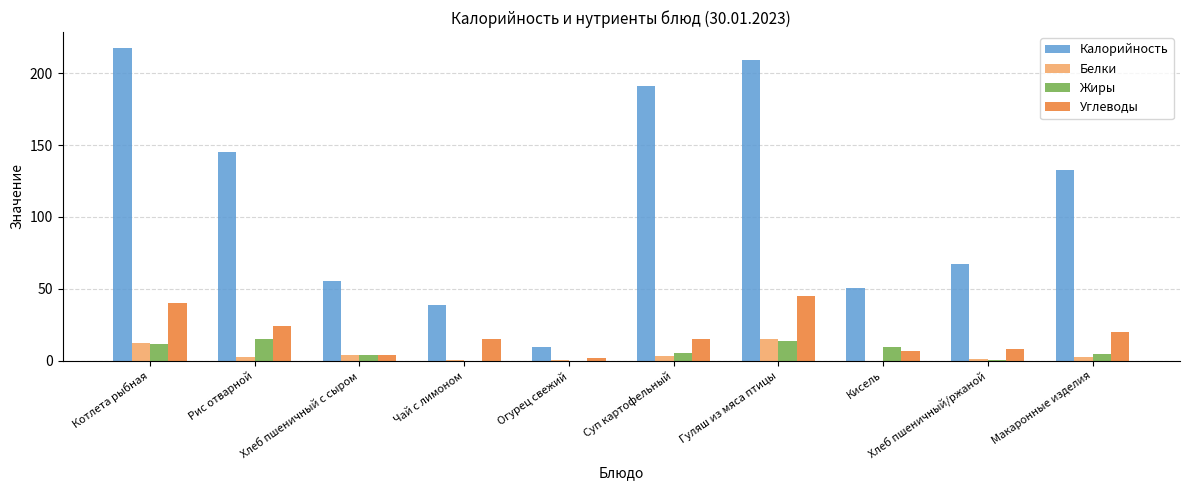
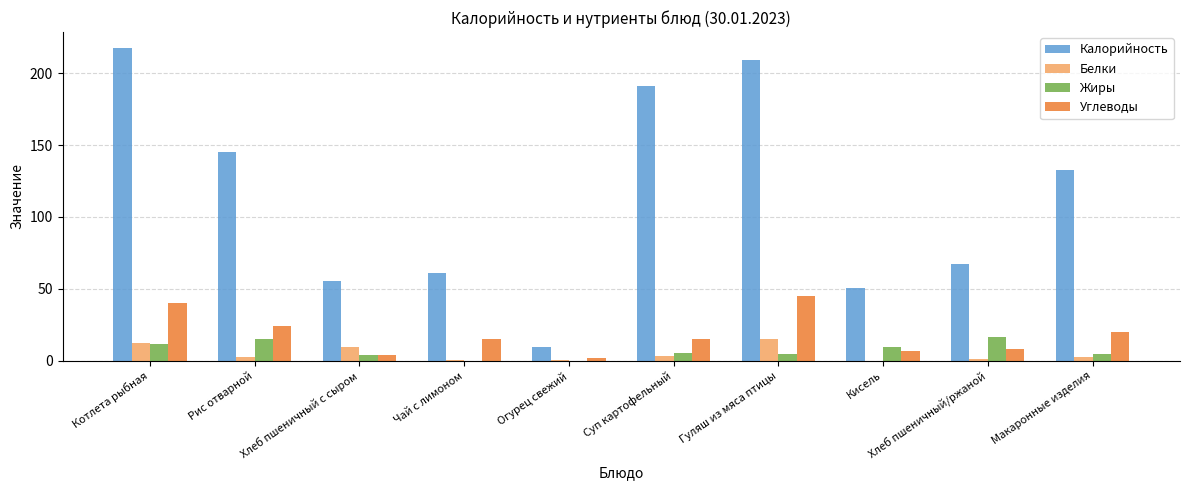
  {
    "Калорийность": {
      "Котлета рыбная": 218,
      "Рис отварной": 145,
      "Хлеб пшеничный с сыром": 55,
-     "Чай с лимоном": 39,
+     "Чай с лимоном": 61,
      "Огурец свежий": 10,
      "Суп картофельный": 191,
      "Гуляш из мяса птицы": 209,
      "Кисель": 51,
      "Хлеб пшеничный/ржаной": 67,
      "Макаронные изделия": 133
    },
    "Белки": {
      "Котлета рыбная": 12,
      "Рис отварной": 2,
-     "Хлеб пшеничный с сыром": 4,
+     "Хлеб пшеничный с сыром": 10,
      "Суп картофельный": 4,
      "Гуляш из мяса птицы": 15,
      "Макаронные изделия": 3
    },
    "Жиры": {
      "Котлета рыбная": 11,
      "Рис отварной": 15,
      "Хлеб пшеничный с сыром": 4,
      "Чай с лимоном": 0,
      "Суп картофельный": 5,
-     "Гуляш из мяса птицы": 14,
+     "Гуляш из мяса птицы": 5,
      "Кисель": 10,
-     "Хлеб пшеничный/ржаной": 1,
+     "Хлеб пшеничный/ржаной": 17,
      "Макаронные изделия": 5
    },
    "Углеводы": {
      "Котлета рыбная": 40,
      "Рис отварной": 24,
      "Хлеб пшеничный с сыром": 4,
      "Чай с лимоном": 15,
      "Огурец свежий": 2,
      "Суп картофельный": 16,
      "Гуляш из мяса птицы": 45,
      "Кисель": 7,
      "Хлеб пшеничный/ржаной": 9,
      "Макаронные изделия": 20
    }
  }
